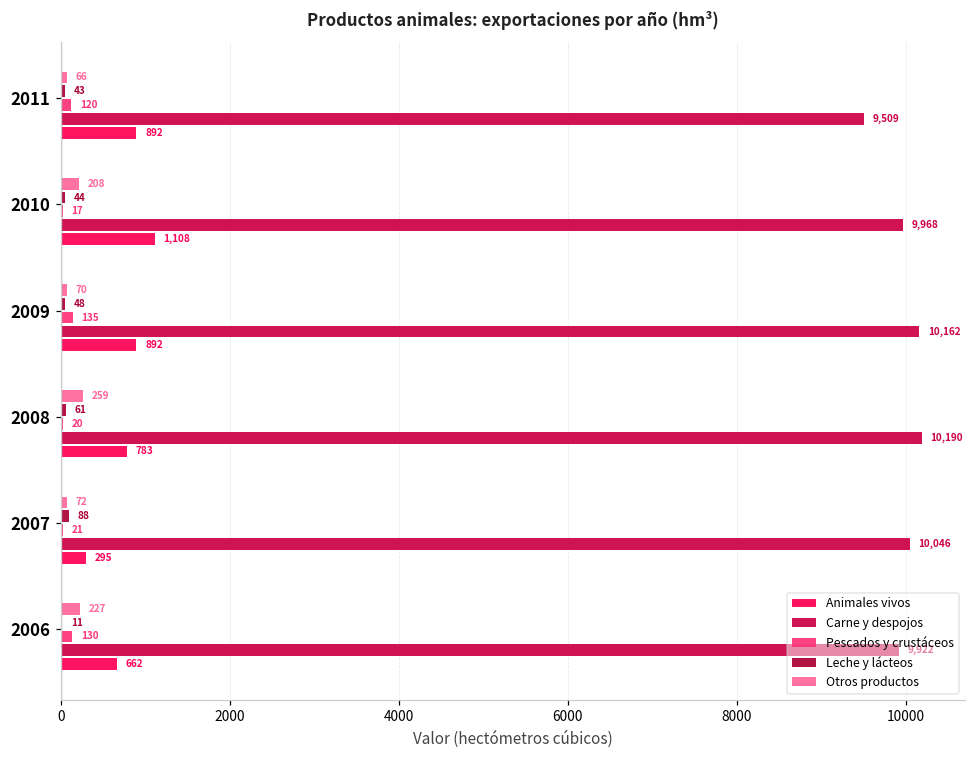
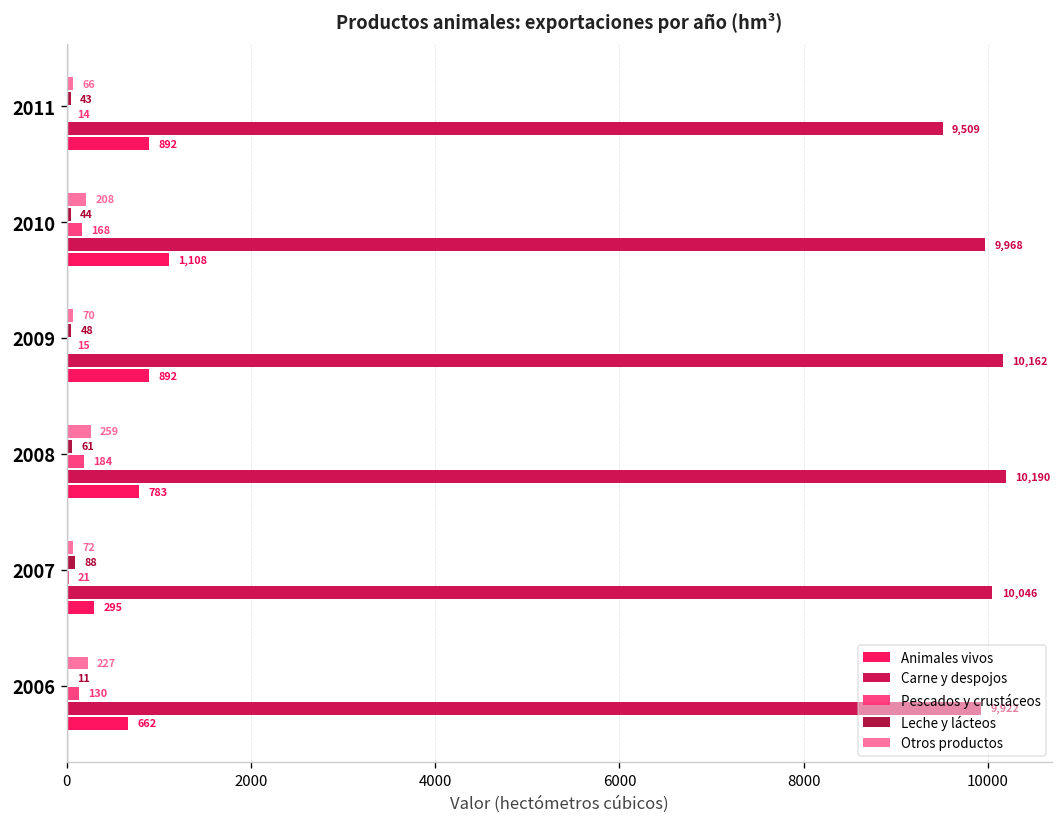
  {
    "Pescados y crustáceos": {
-     "2011": 120,
-     "2010": 17,
-     "2009": 135,
-     "2008": 20,
+     "2011": 14,
+     "2010": 168,
+     "2009": 15,
+     "2008": 184,
      "2007": 21,
      "2006": 130
    },
    "Otros productos": {
      "2011": 66,
      "2010": 208,
      "2009": 70,
      "2008": 259,
      "2007": 72,
      "2006": 227
    }
  }
